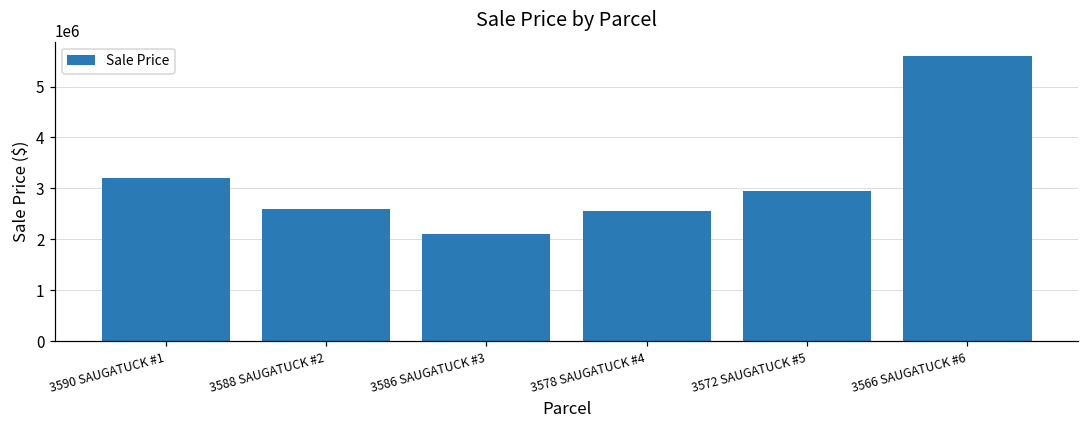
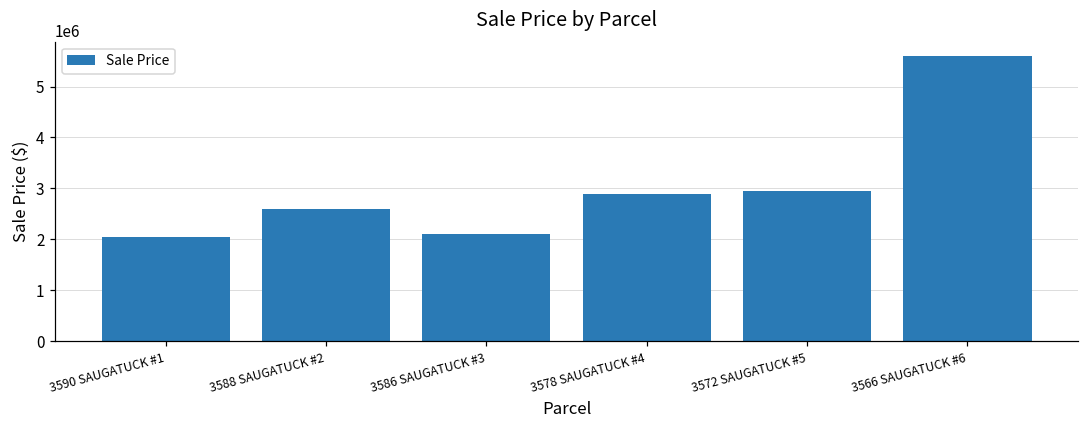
  {
-   "3590 SAUGATUCK #1": 3200000,
+   "3590 SAUGATUCK #1": 2000000,
    "3588 SAUGATUCK #2": 2600000,
    "3586 SAUGATUCK #3": 2100000,
-   "3578 SAUGATUCK #4": 2600000,
+   "3578 SAUGATUCK #4": 2900000,
    "3572 SAUGATUCK #5": 3000000,
    "3566 SAUGATUCK #6": 5600000
  }
